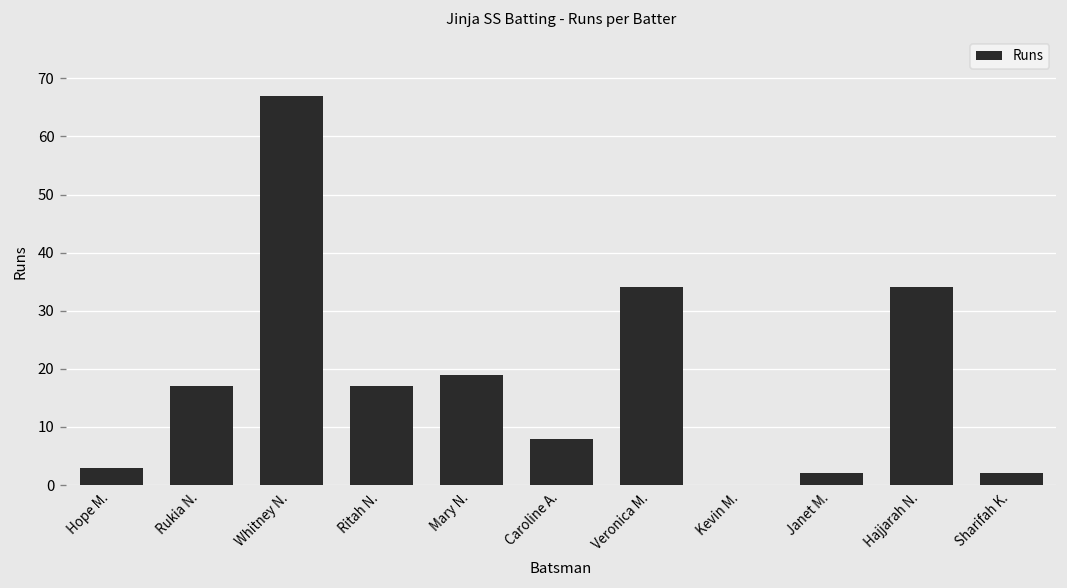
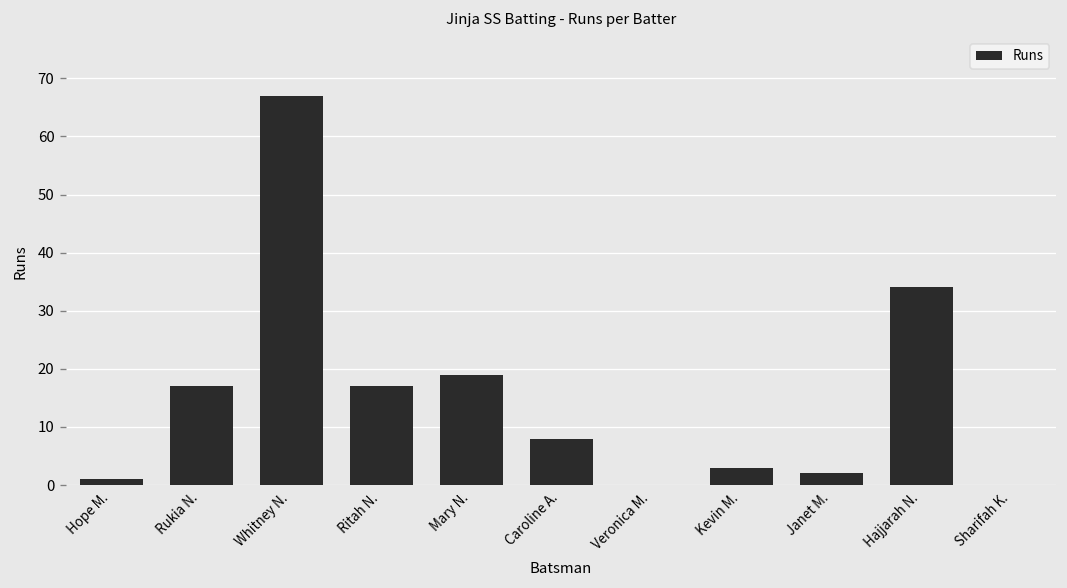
  {
-   "Hope M.": 3,
+   "Hope M.": 1,
    "Rukia N.": 17,
    "Whitney N.": 67,
    "Ritah N.": 17,
    "Mary N.": 19,
    "Caroline A.": 8,
-   "Veronica M.": 34,
-   "Kevin M.": 0,
+   "Veronica M.": 0,
+   "Kevin M.": 3,
    "Janet M.": 2,
    "Hajjarah N.": 34,
-   "Sharifah K.": 2
+   "Sharifah K.": 0
  }
